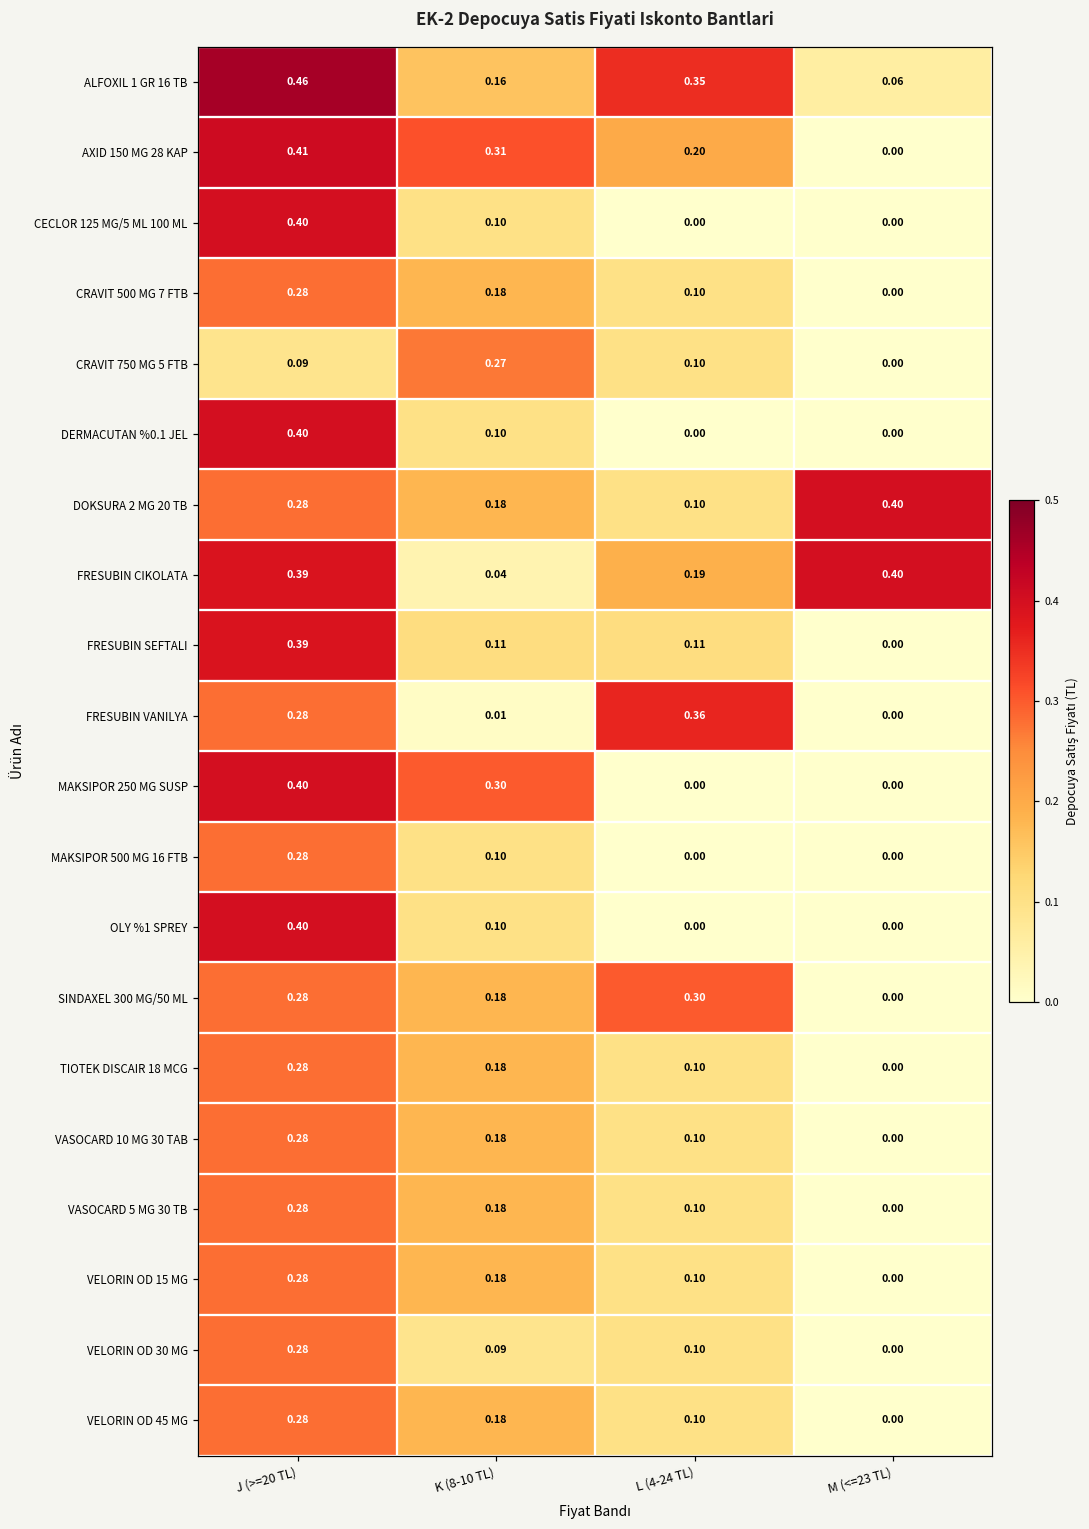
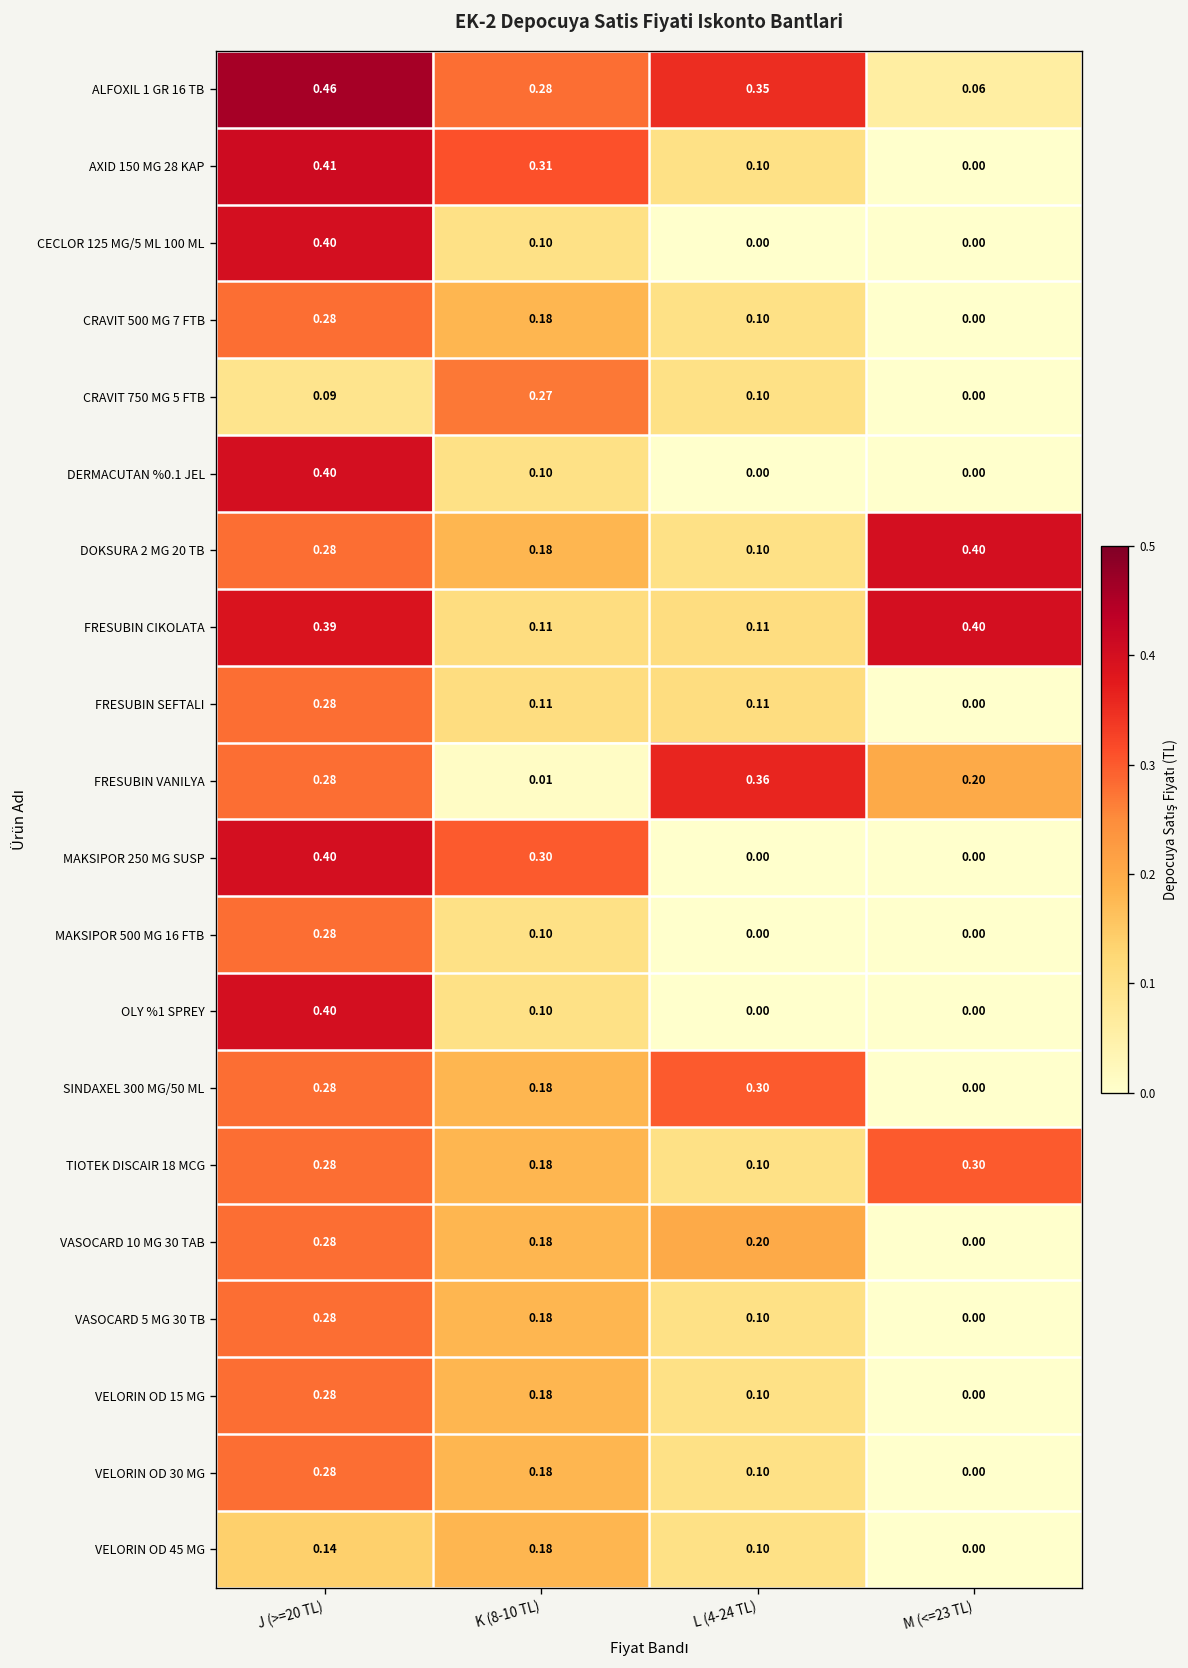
  {
    "ALFOXIL 1 GR 16 TB": {
      "J (>=20 TL)": 0.46,
-     "K (8-10 TL)": 0.16,
+     "K (8-10 TL)": 0.28,
      "L (4-24 TL)": 0.35,
      "M (<=23 TL)": 0.06
    },
    "AXID 150 MG 28 KAP": {
      "J (>=20 TL)": 0.41,
      "K (8-10 TL)": 0.31,
-     "L (4-24 TL)": 0.20,
+     "L (4-24 TL)": 0.10,
      "M (<=23 TL)": 0.00
    },
    "CECLOR 125 MG/5 ML 100 ML": {
      "J (>=20 TL)": 0.40,
      "K (8-10 TL)": 0.10,
      "L (4-24 TL)": 0.00,
      "M (<=23 TL)": 0.00
    },
    "CRAVIT 500 MG 7 FTB": {
      "J (>=20 TL)": 0.28,
      "K (8-10 TL)": 0.18,
      "L (4-24 TL)": 0.10,
      "M (<=23 TL)": 0.00
    },
    "CRAVIT 750 MG 5 FTB": {
      "J (>=20 TL)": 0.09,
      "K (8-10 TL)": 0.27,
      "L (4-24 TL)": 0.10,
      "M (<=23 TL)": 0.00
    },
    "DERMACUTAN %0.1 JEL": {
      "J (>=20 TL)": 0.40,
      "K (8-10 TL)": 0.10,
      "L (4-24 TL)": 0.00,
      "M (<=23 TL)": 0.00
    },
    "DOKSURA 2 MG 20 TB": {
      "J (>=20 TL)": 0.28,
      "K (8-10 TL)": 0.18,
      "L (4-24 TL)": 0.10,
      "M (<=23 TL)": 0.40
    },
    "FRESUBIN CIKOLATA": {
      "J (>=20 TL)": 0.39,
-     "K (8-10 TL)": 0.04,
-     "L (4-24 TL)": 0.19,
+     "K (8-10 TL)": 0.11,
+     "L (4-24 TL)": 0.11,
      "M (<=23 TL)": 0.40
    },
    "FRESUBIN SEFTALI": {
-     "J (>=20 TL)": 0.39,
+     "J (>=20 TL)": 0.28,
      "K (8-10 TL)": 0.11,
      "L (4-24 TL)": 0.11,
      "M (<=23 TL)": 0.00
    },
    "FRESUBIN VANILYA": {
      "J (>=20 TL)": 0.28,
      "K (8-10 TL)": 0.01,
      "L (4-24 TL)": 0.36,
-     "M (<=23 TL)": 0.00
+     "M (<=23 TL)": 0.20
    },
    "MAKSIPOR 250 MG SUSP": {
      "J (>=20 TL)": 0.40,
      "K (8-10 TL)": 0.30,
      "L (4-24 TL)": 0.00,
      "M (<=23 TL)": 0.00
    },
    "MAKSIPOR 500 MG 16 FTB": {
      "J (>=20 TL)": 0.28,
      "K (8-10 TL)": 0.10,
      "L (4-24 TL)": 0.00,
      "M (<=23 TL)": 0.00
    },
    "OLY %1 SPREY": {
      "J (>=20 TL)": 0.40,
      "K (8-10 TL)": 0.10,
      "L (4-24 TL)": 0.00,
      "M (<=23 TL)": 0.00
    },
    "SINDAXEL 300 MG/50 ML": {
      "J (>=20 TL)": 0.28,
      "K (8-10 TL)": 0.18,
      "L (4-24 TL)": 0.30,
      "M (<=23 TL)": 0.00
    },
    "TIOTEK DISCAIR 18 MCG": {
      "J (>=20 TL)": 0.28,
      "K (8-10 TL)": 0.18,
      "L (4-24 TL)": 0.10,
-     "M (<=23 TL)": 0.00
+     "M (<=23 TL)": 0.30
    },
    "VASOCARD 10 MG 30 TAB": {
      "J (>=20 TL)": 0.28,
      "K (8-10 TL)": 0.18,
-     "L (4-24 TL)": 0.10,
+     "L (4-24 TL)": 0.20,
      "M (<=23 TL)": 0.00
    },
    "VASOCARD 5 MG 30 TB": {
      "J (>=20 TL)": 0.28,
      "K (8-10 TL)": 0.18,
      "L (4-24 TL)": 0.10,
      "M (<=23 TL)": 0.00
    },
    "VELORIN OD 15 MG": {
      "J (>=20 TL)": 0.28,
      "K (8-10 TL)": 0.18,
      "L (4-24 TL)": 0.10,
      "M (<=23 TL)": 0.00
    },
    "VELORIN OD 30 MG": {
      "J (>=20 TL)": 0.28,
-     "K (8-10 TL)": 0.09,
+     "K (8-10 TL)": 0.18,
      "L (4-24 TL)": 0.10,
      "M (<=23 TL)": 0.00
    },
    "VELORIN OD 45 MG": {
-     "J (>=20 TL)": 0.28,
+     "J (>=20 TL)": 0.14,
      "K (8-10 TL)": 0.18,
      "L (4-24 TL)": 0.10,
      "M (<=23 TL)": 0.00
    }
  }
